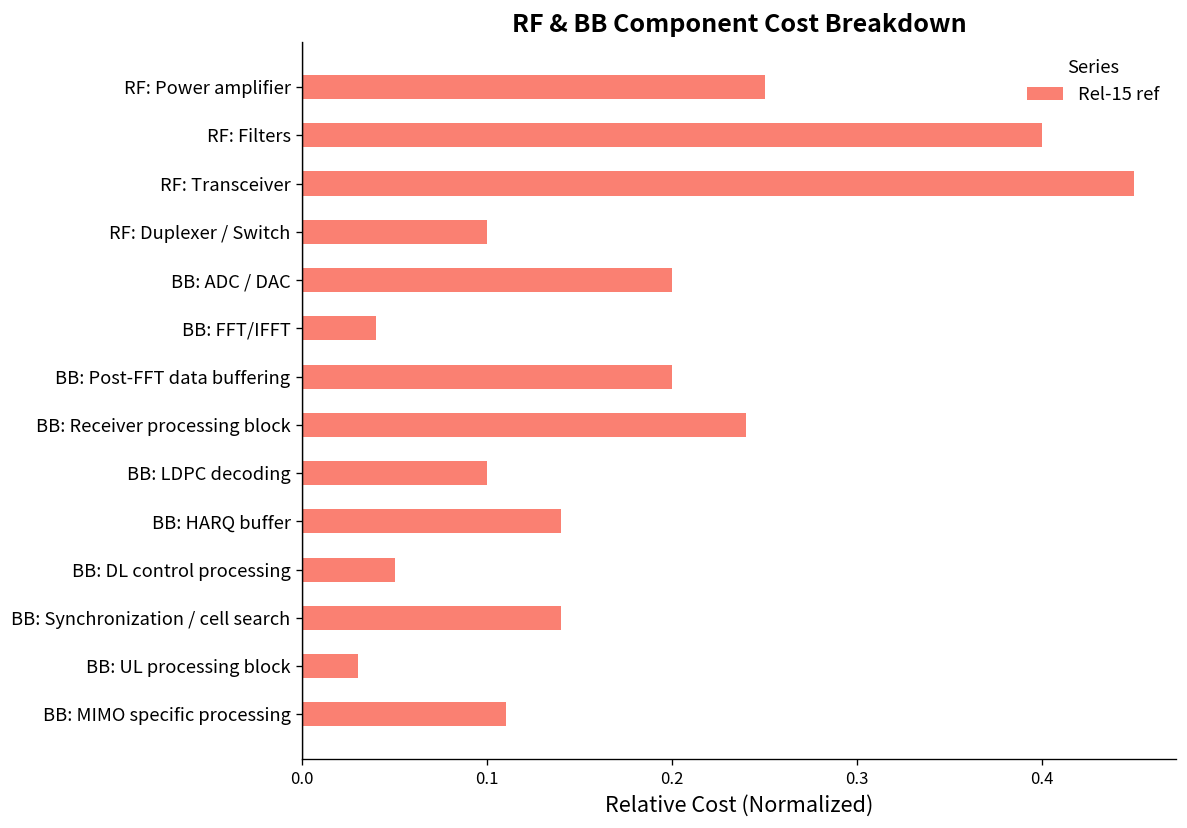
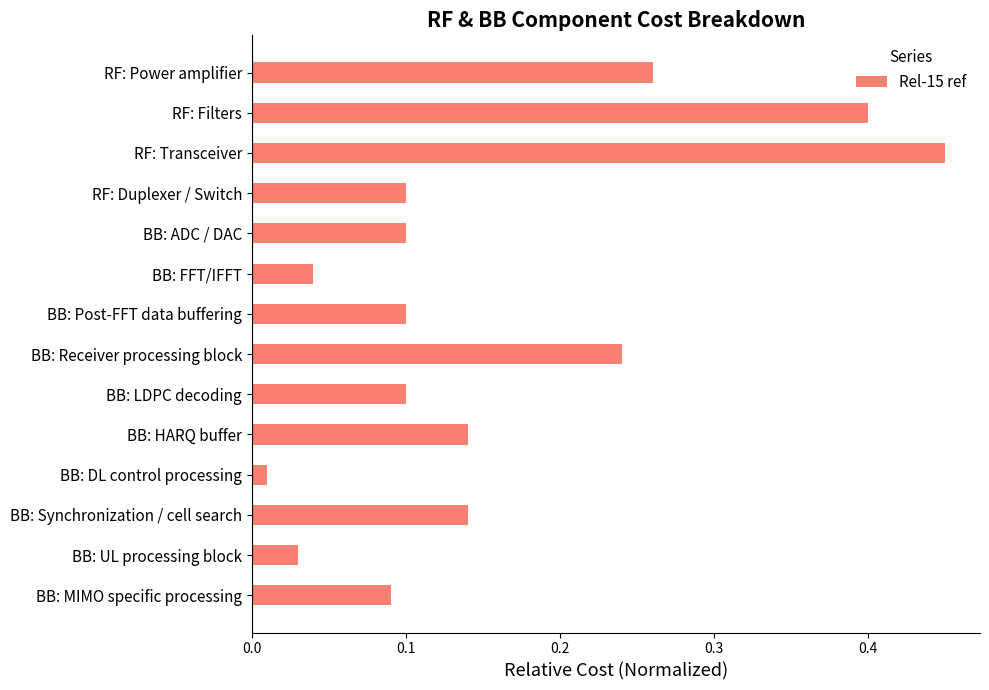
  {
-   "RF: Power amplifier": 0.25,
+   "RF: Power amplifier": 0.26,
    "RF: Filters": 0.40,
    "RF: Transceiver": 0.45,
    "RF: Duplexer / Switch": 0.10,
-   "BB: ADC / DAC": 0.2,
+   "BB: ADC / DAC": 0.1,
    "BB: FFT/IFFT": 0.04,
-   "BB: Post-FFT data buffering": 0.2,
+   "BB: Post-FFT data buffering": 0.1,
    "BB: Receiver processing block": 0.24,
    "BB: LDPC decoding": 0.10,
    "BB: HARQ buffer": 0.14,
-   "BB: DL control processing": 0.05,
+   "BB: DL control processing": 0.01,
    "BB: Synchronization / cell search": 0.14,
    "BB: UL processing block": 0.03,
-   "BB: MIMO specific processing": 0.11
+   "BB: MIMO specific processing": 0.09
  }
